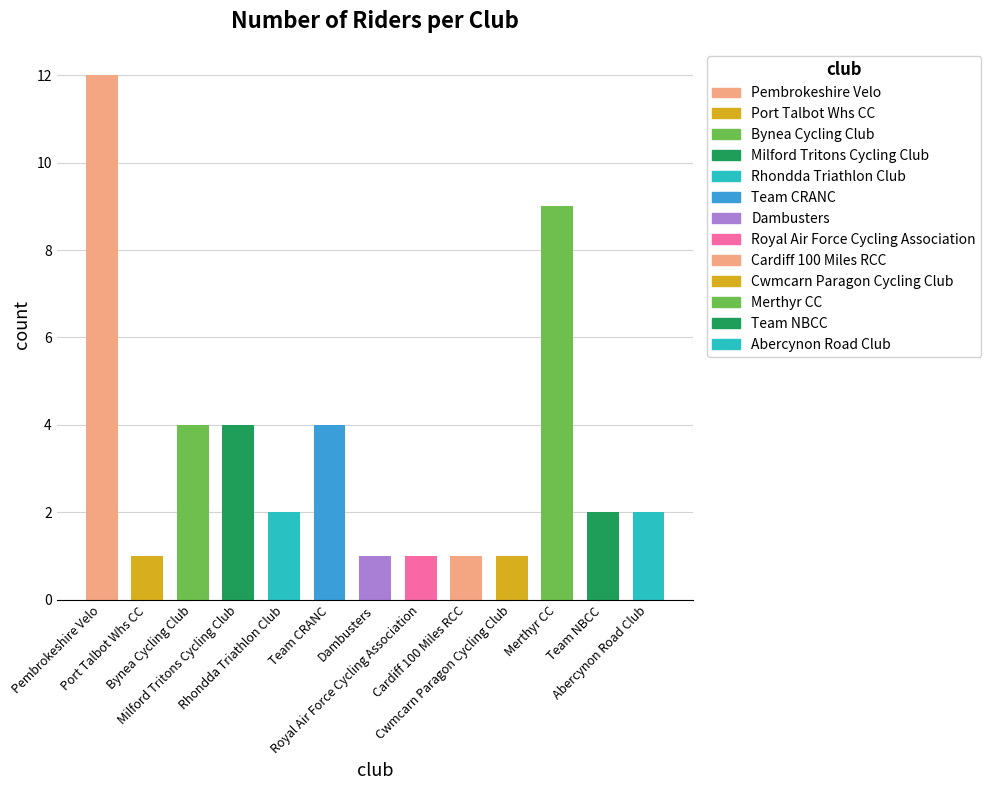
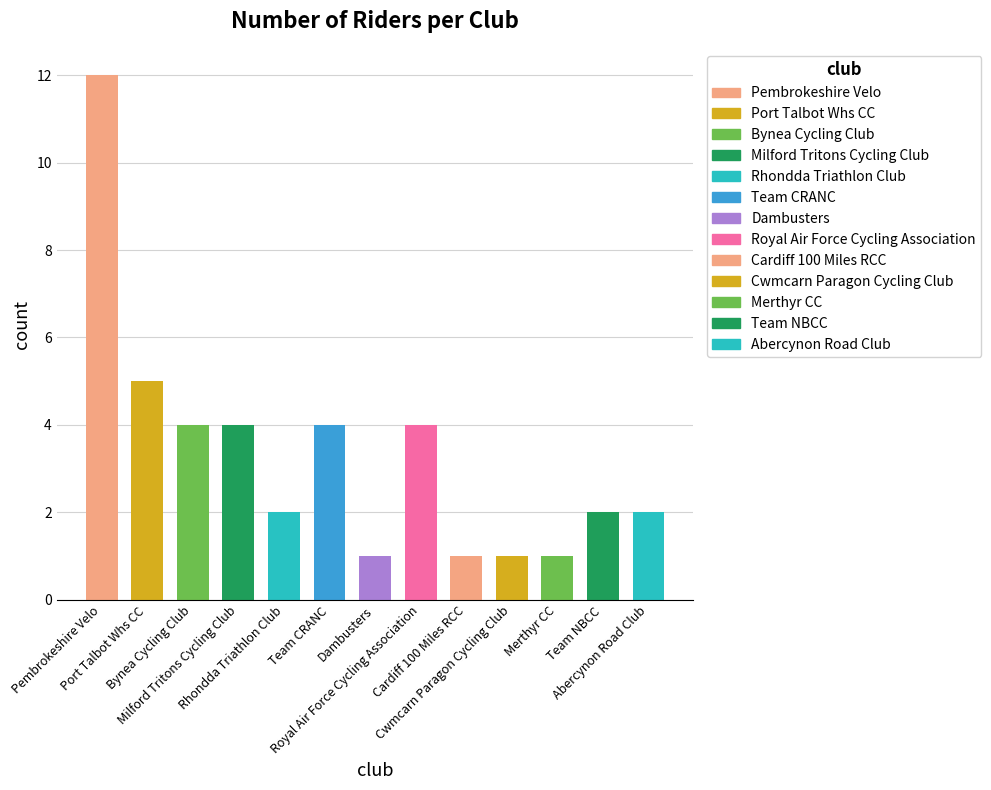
  {
    "Pembrokeshire Velo": 12,
-   "Port Talbot Whs CC": 1,
+   "Port Talbot Whs CC": 5,
    "Bynea Cycling Club": 4,
    "Milford Tritons Cycling Club": 4,
    "Rhondda Triathlon Club": 2,
    "Team CRANC": 4,
    "Dambusters": 1,
-   "Royal Air Force Cycling Association": 1,
+   "Royal Air Force Cycling Association": 4,
    "Cardiff 100 Miles RCC": 1,
    "Cwmcarn Paragon Cycling Club": 1,
-   "Merthyr CC": 9,
+   "Merthyr CC": 1,
    "Team NBCC": 2,
    "Abercynon Road Club": 2
  }
